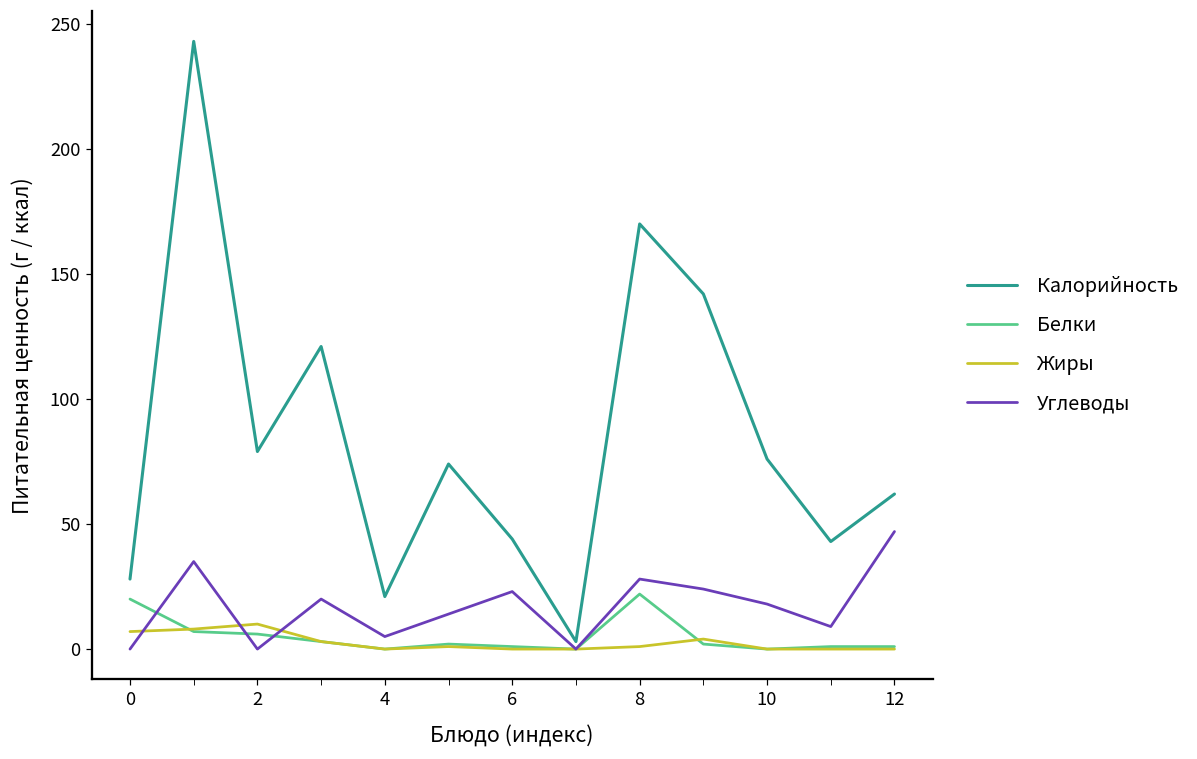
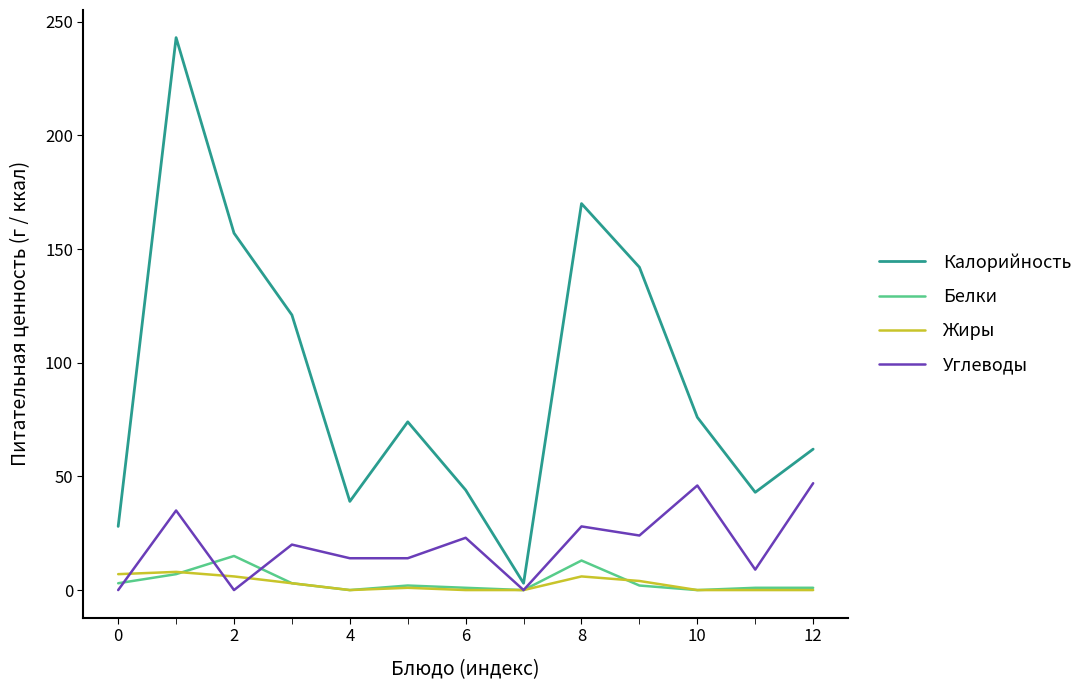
  {
    "Калорийность": {
      "0": 28,
-     "2": 79,
-     "4": 21,
+     "2": 157,
+     "4": 39,
      "6": 44,
      "8": 170,
      "10": 76,
      "12": 62
    },
    "Белки": {
-     "0": 20,
-     "2": 6,
-     "8": 22
+     "0": 3,
+     "2": 15,
+     "8": 13
    },
    "Жиры": {
      "0": 7,
-     "2": 10,
-     "8": 1
+     "2": 6,
+     "8": 6
    },
    "Углеводы": {
      "0": 0,
      "2": 0,
-     "4": 5,
+     "4": 14,
      "6": 23,
      "8": 28,
-     "10": 18,
+     "10": 46,
      "12": 47
    }
  }
